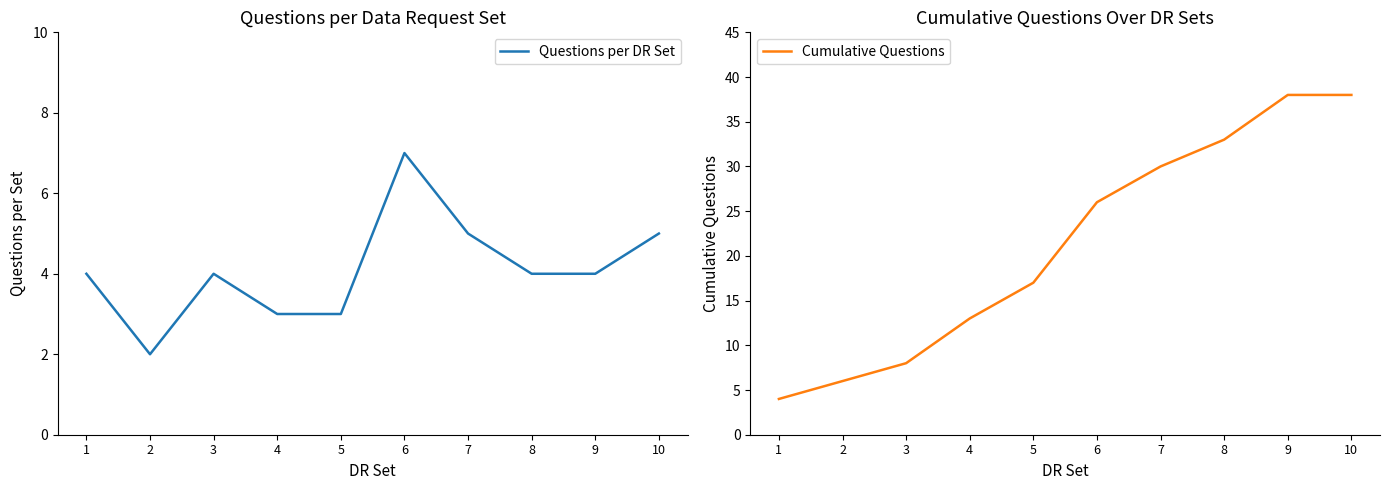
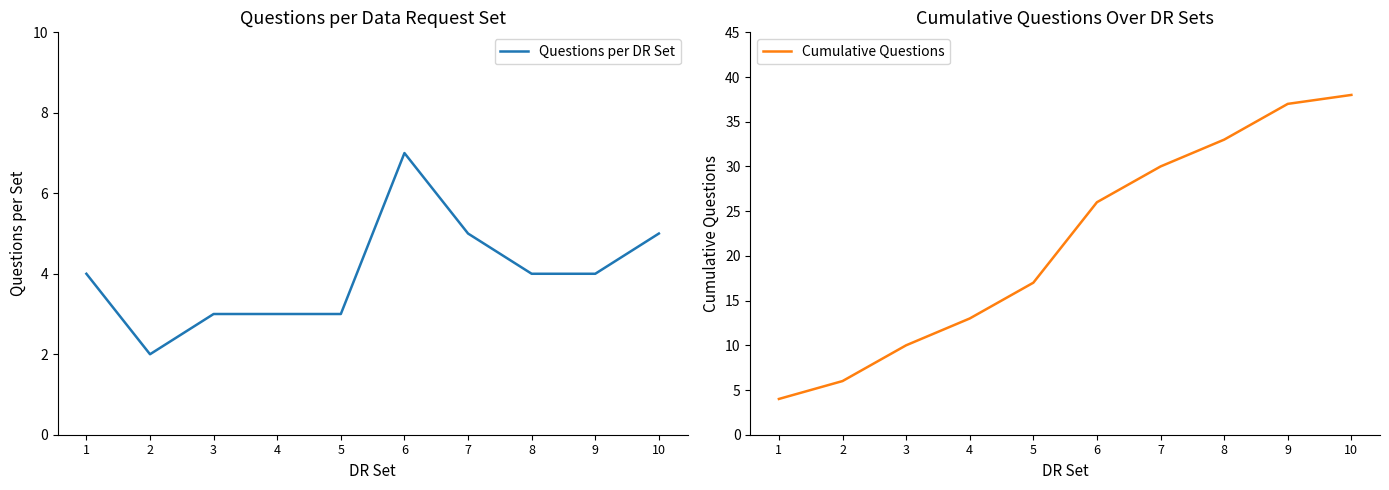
  {
    "Questions per Data Request Set": {
      "1": 4,
      "2": 2,
-     "3": 4,
+     "3": 3,
      "4": 3,
      "5": 3,
      "6": 7,
      "7": 5,
      "8": 4,
      "9": 4,
      "10": 5
    },
    "Cumulative Questions Over DR Sets": {
      "1": 4,
      "2": 6,
-     "3": 8,
+     "3": 10,
      "4": 13,
      "5": 17,
      "6": 26,
      "7": 30,
      "8": 33,
-     "9": 38,
+     "9": 37,
      "10": 38
    }
  }
